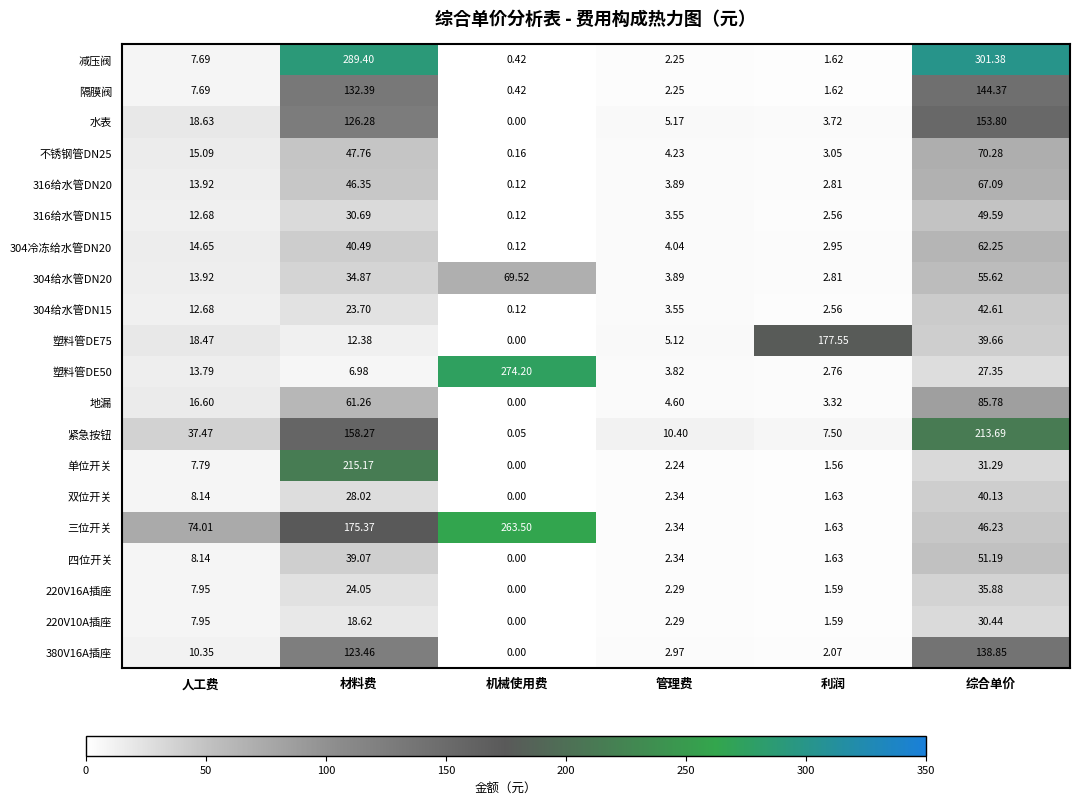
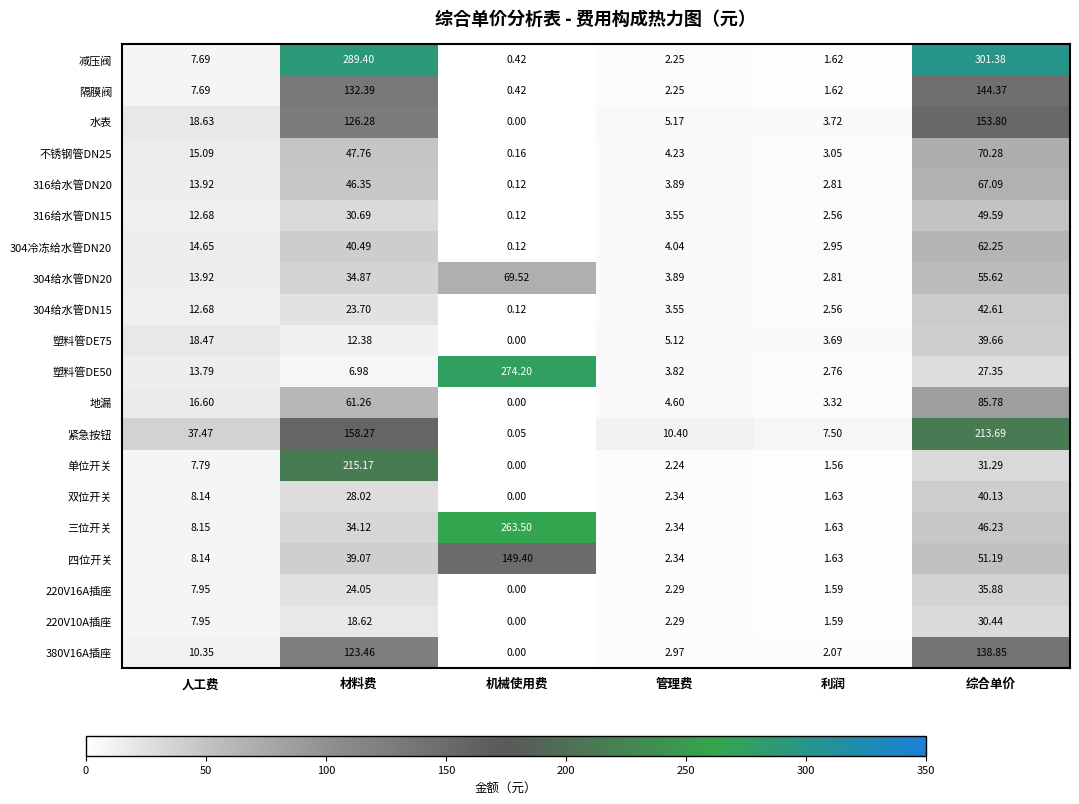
  {
    "减压阀": {
      "人工费": 7.69,
      "材料费": 289.40,
      "机械使用费": 0.42,
      "管理费": 2.25,
      "利润": 1.62,
      "综合单价": 301.38
    },
    "隔膜阀": {
      "人工费": 7.69,
      "材料费": 132.39,
      "机械使用费": 0.42,
      "管理费": 2.25,
      "利润": 1.62,
      "综合单价": 144.37
    },
    "水表": {
      "人工费": 18.63,
      "材料费": 126.28,
      "机械使用费": 0.00,
      "管理费": 5.17,
      "利润": 3.72,
      "综合单价": 153.80
    },
    "不锈钢管DN25": {
      "人工费": 15.09,
      "材料费": 47.76,
      "机械使用费": 0.16,
      "管理费": 4.23,
      "利润": 3.05,
      "综合单价": 70.28
    },
    "316给水管DN20": {
      "人工费": 13.92,
      "材料费": 46.35,
      "机械使用费": 0.12,
      "管理费": 3.89,
      "利润": 2.81,
      "综合单价": 67.09
    },
    "316给水管DN15": {
      "人工费": 12.68,
      "材料费": 30.69,
      "机械使用费": 0.12,
      "管理费": 3.55,
      "利润": 2.56,
      "综合单价": 49.59
    },
    "304冷冻给水管DN20": {
      "人工费": 14.65,
      "材料费": 40.49,
      "机械使用费": 0.12,
      "管理费": 4.04,
      "利润": 2.95,
      "综合单价": 62.25
    },
    "304给水管DN20": {
      "人工费": 13.92,
      "材料费": 34.87,
      "机械使用费": 69.52,
      "管理费": 3.89,
      "利润": 2.81,
      "综合单价": 55.62
    },
    "304给水管DN15": {
      "人工费": 12.68,
      "材料费": 23.70,
      "机械使用费": 0.12,
      "管理费": 3.55,
      "利润": 2.56,
      "综合单价": 42.61
    },
    "塑料管DE75": {
      "人工费": 18.47,
      "材料费": 12.38,
      "机械使用费": 0.00,
      "管理费": 5.12,
-     "利润": 177.55,
+     "利润": 3.69,
      "综合单价": 39.66
    },
    "塑料管DE50": {
      "人工费": 13.79,
      "材料费": 6.98,
      "机械使用费": 274.20,
      "管理费": 3.82,
      "利润": 2.76,
      "综合单价": 27.35
    },
    "地漏": {
      "人工费": 16.60,
      "材料费": 61.26,
      "机械使用费": 0.00,
      "管理费": 4.60,
      "利润": 3.32,
      "综合单价": 85.78
    },
    "紧急按钮": {
      "人工费": 37.47,
      "材料费": 158.27,
      "机械使用费": 0.05,
      "管理费": 10.40,
      "利润": 7.50,
      "综合单价": 213.69
    },
    "单位开关": {
      "人工费": 7.79,
      "材料费": 215.17,
      "机械使用费": 0.00,
      "管理费": 2.24,
      "利润": 1.56,
      "综合单价": 31.29
    },
    "双位开关": {
      "人工费": 8.14,
      "材料费": 28.02,
      "机械使用费": 0.00,
      "管理费": 2.34,
      "利润": 1.63,
      "综合单价": 40.13
    },
    "三位开关": {
-     "人工费": 74.01,
-     "材料费": 175.37,
+     "人工费": 8.15,
+     "材料费": 34.12,
      "机械使用费": 263.50,
      "管理费": 2.34,
      "利润": 1.63,
      "综合单价": 46.23
    },
    "四位开关": {
      "人工费": 8.14,
      "材料费": 39.07,
-     "机械使用费": 0.00,
+     "机械使用费": 149.40,
      "管理费": 2.34,
      "利润": 1.63,
      "综合单价": 51.19
    },
    "220V16A插座": {
      "人工费": 7.95,
      "材料费": 24.05,
      "机械使用费": 0.00,
      "管理费": 2.29,
      "利润": 1.59,
      "综合单价": 35.88
    },
    "220V10A插座": {
      "人工费": 7.95,
      "材料费": 18.62,
      "机械使用费": 0.00,
      "管理费": 2.29,
      "利润": 1.59,
      "综合单价": 30.44
    },
    "380V16A插座": {
      "人工费": 10.35,
      "材料费": 123.46,
      "机械使用费": 0.00,
      "管理费": 2.97,
      "利润": 2.07,
      "综合单价": 138.85
    }
  }
